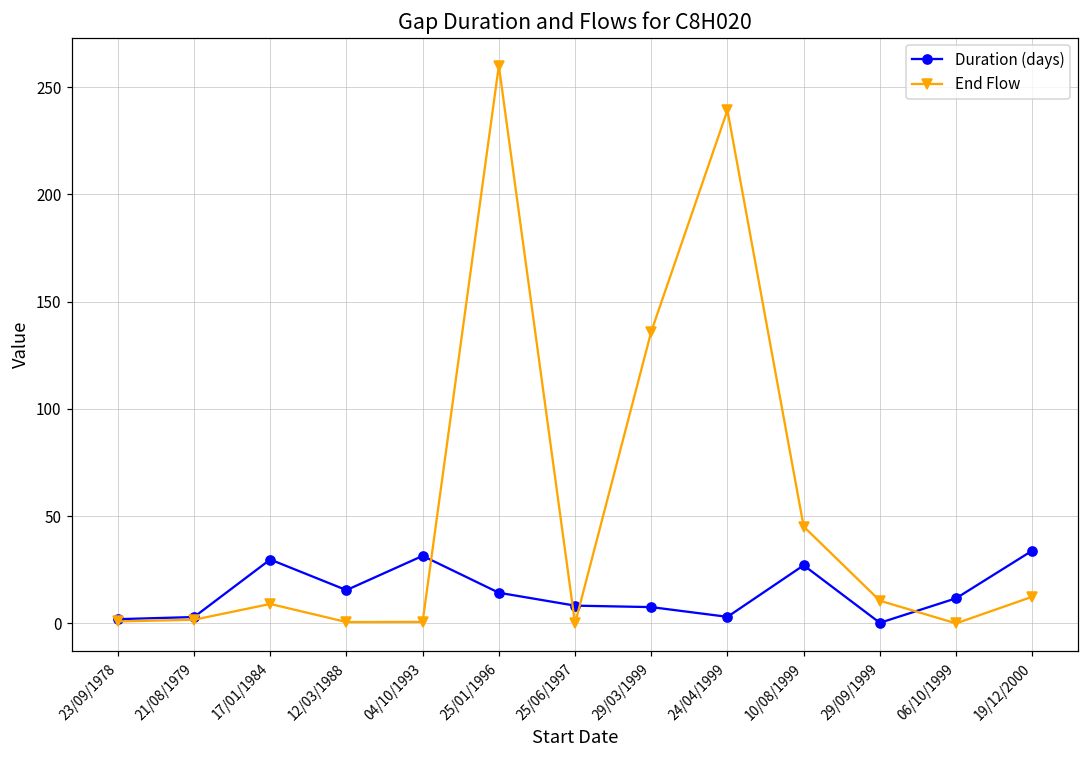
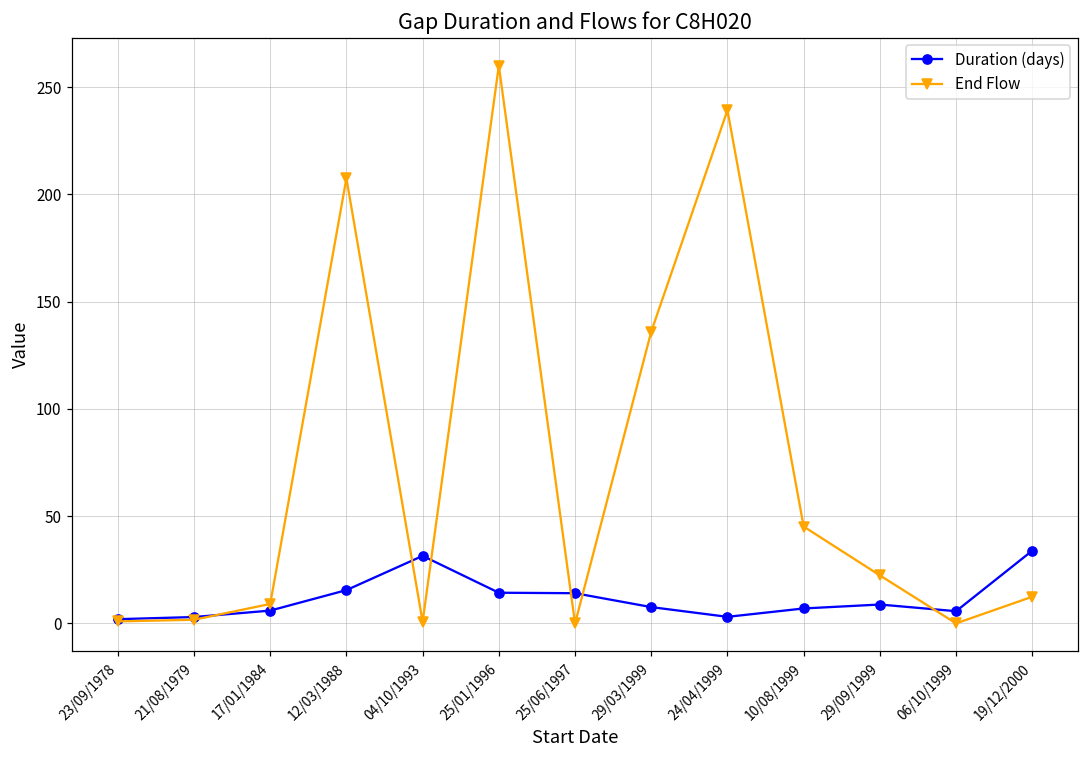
  {
    "Duration (days)": {
-     "17/01/1984": 30,
+     "17/01/1984": 6,
      "12/03/1988": 16,
      "04/10/1993": 32,
      "25/01/1996": 14,
-     "25/06/1997": 8,
+     "25/06/1997": 14,
      "29/03/1999": 8,
      "24/04/1999": 3,
-     "10/08/1999": 27,
-     "29/09/1999": 0,
-     "06/10/1999": 12,
+     "10/08/1999": 7,
+     "29/09/1999": 9,
+     "06/10/1999": 6,
      "19/12/2000": 34
    },
    "End Flow": {
      "17/01/1984": 9,
-     "12/03/1988": 1,
+     "12/03/1988": 207,
      "04/10/1993": 1,
      "25/01/1996": 260,
      "25/06/1997": 0,
      "29/03/1999": 136,
      "24/04/1999": 239,
      "10/08/1999": 45,
-     "29/09/1999": 11,
+     "29/09/1999": 22,
      "06/10/1999": 0,
      "19/12/2000": 12
    }
  }
